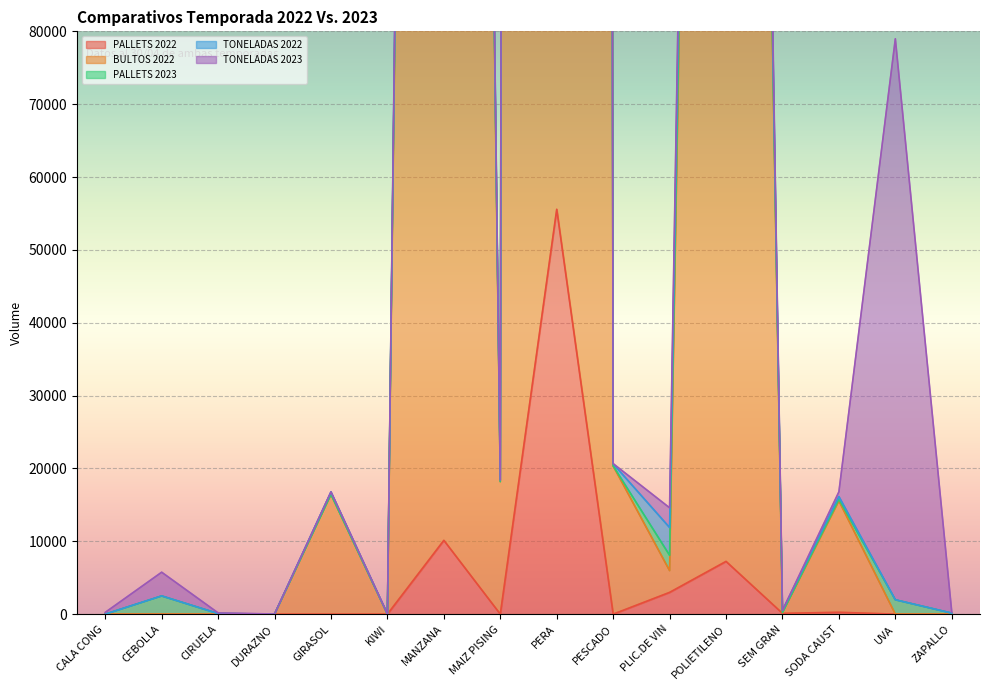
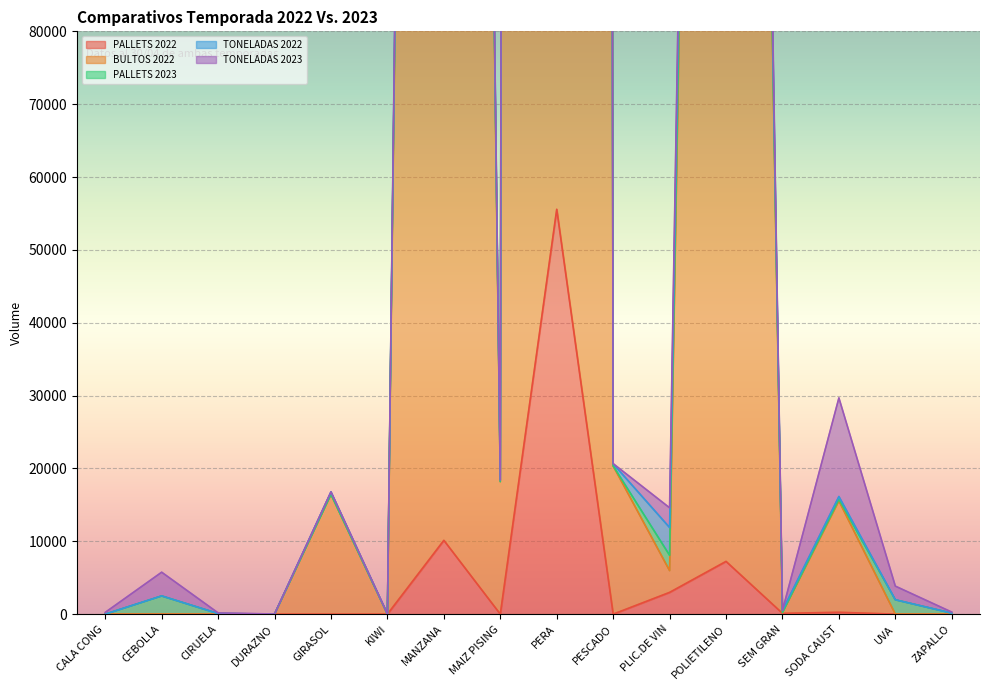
  {
    "PALLETS 2023": {
      "PLIC.DE VIN": 2000
    },
    "TONELADAS 2022": {
      "PLIC.DE VIN": 4000,
      "SODA CAUST": 0
    },
    "TONELADAS 2023": {
      "CEBOLLA": 3000,
      "PLIC.DE VIN": 3000,
-     "SODA CAUST": 1000,
-     "UVA": 77000
+     "SODA CAUST": 14000,
+     "UVA": 2000
    }
  }
